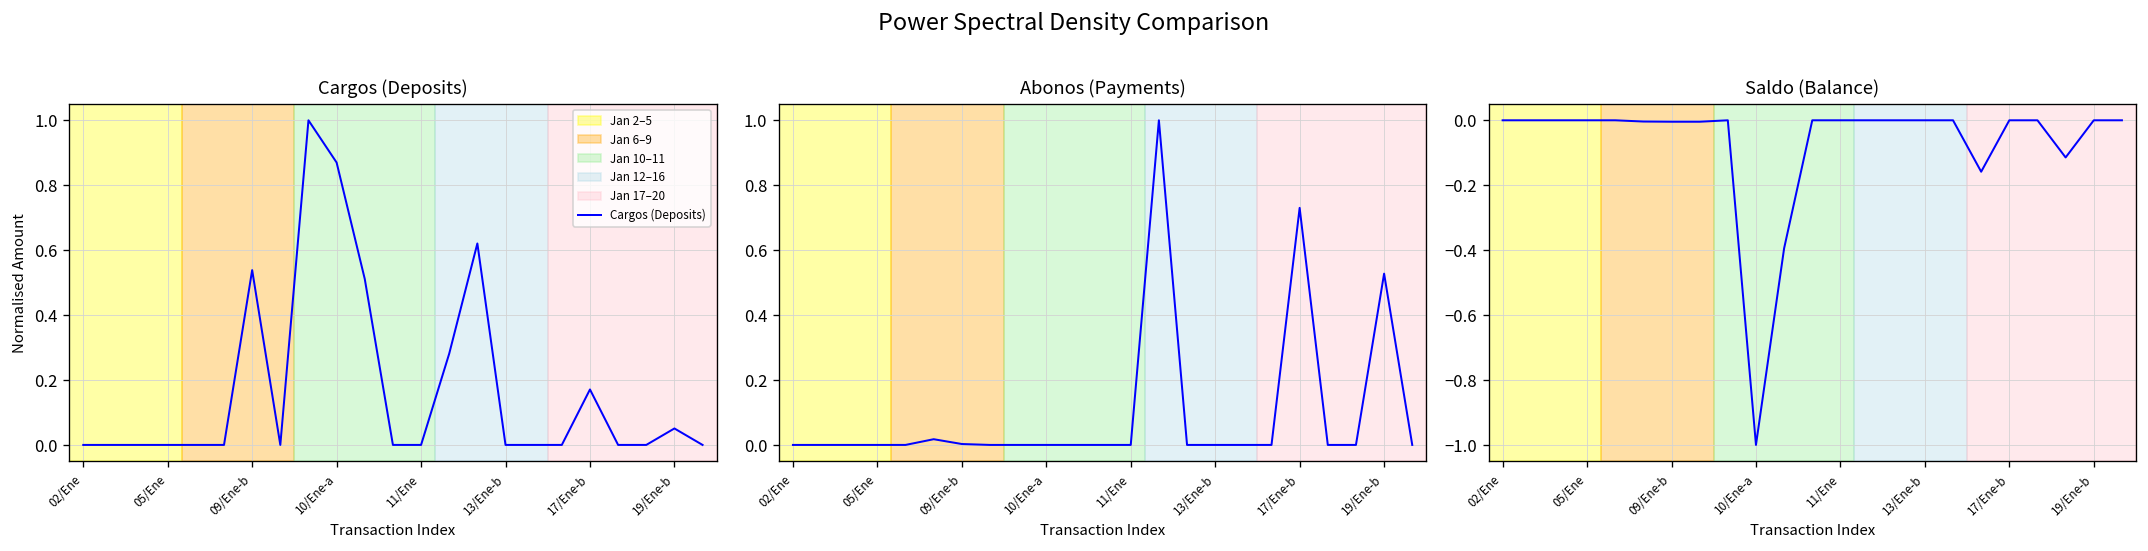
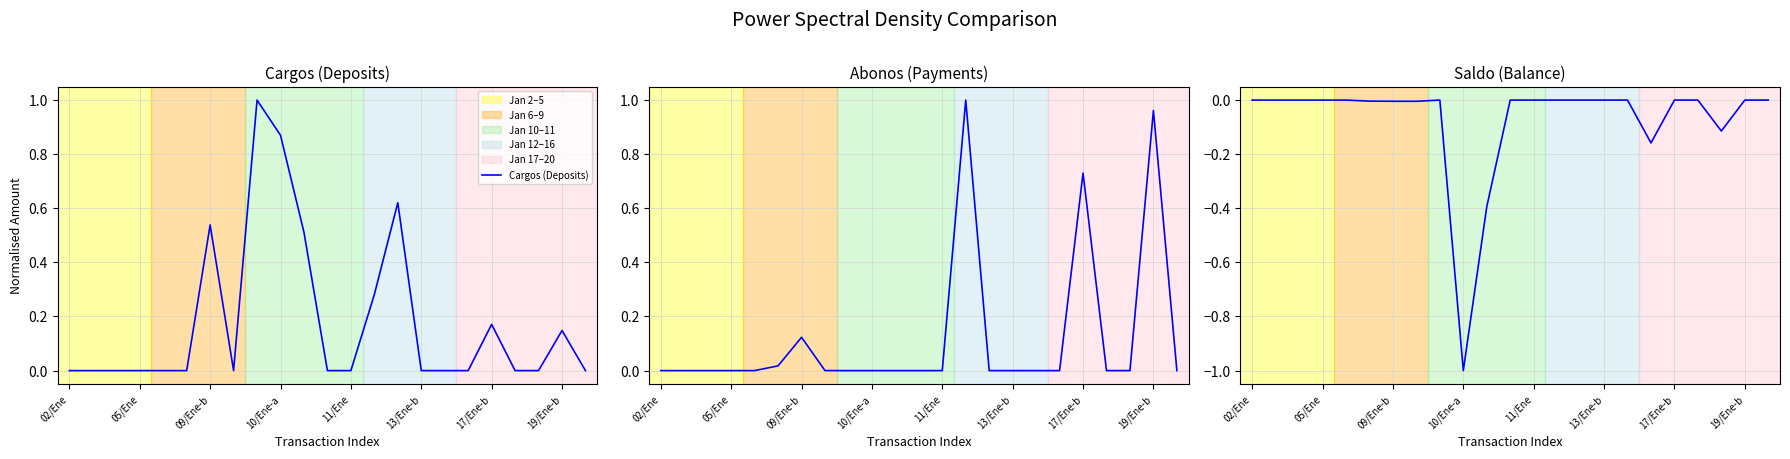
  {
    "Cargos (Deposits)": {
      "02/Ene": 0.00,
      "05/Ene": 0.00,
      "09/Ene-b": 0.54,
      "10/Ene-a": 0.87,
      "11/Ene": 0.00,
      "13/Ene-b": 0.00,
      "17/Ene-b": 0.17,
-     "19/Ene-b": 0.05
+     "19/Ene-b": 0.15
    },
    "Abonos (Payments)": {
      "02/Ene": 0.00,
      "05/Ene": 0.00,
-     "09/Ene-b": 0.00,
+     "09/Ene-b": 0.12,
      "10/Ene-a": 0.00,
      "11/Ene": 0.00,
      "13/Ene-b": 0.00,
      "17/Ene-b": 0.73,
-     "19/Ene-b": 0.53
+     "19/Ene-b": 0.96
    },
    "Saldo (Balance)": {
      "02/Ene": 0.00,
      "05/Ene": 0.00,
      "09/Ene-b": 0.00,
      "10/Ene-a": -1.00,
      "11/Ene": 0.00,
      "13/Ene-b": 0.00,
      "17/Ene-b": 0.00,
      "19/Ene-b": 0.00
    }
  }
